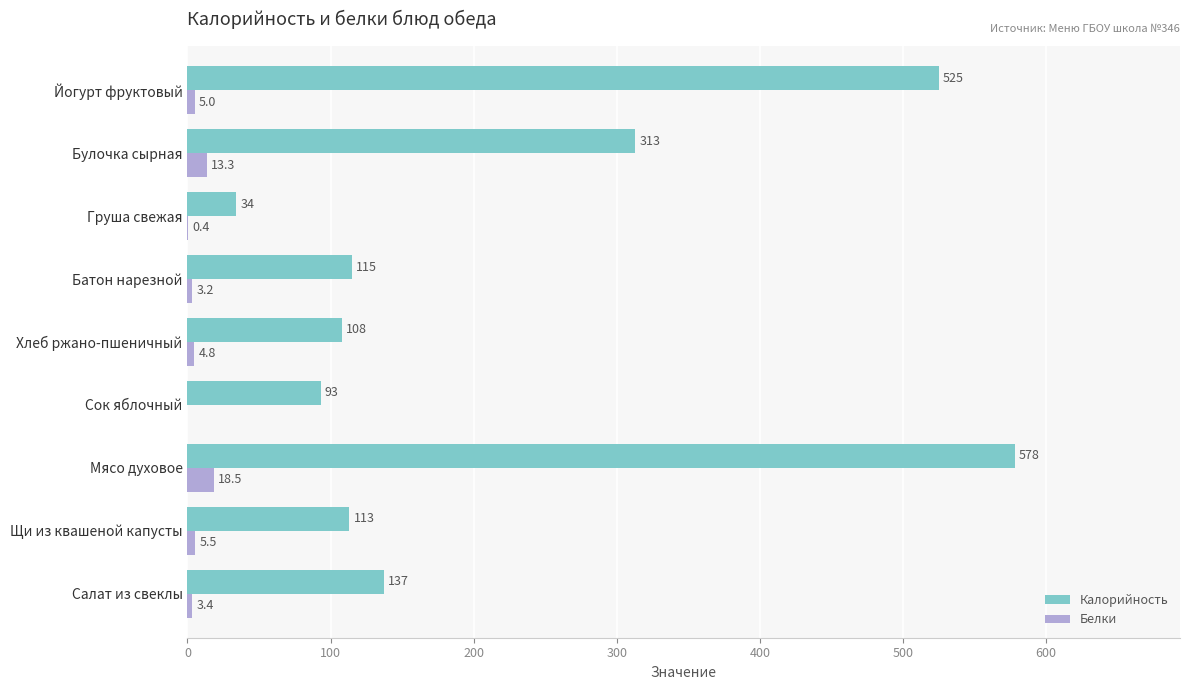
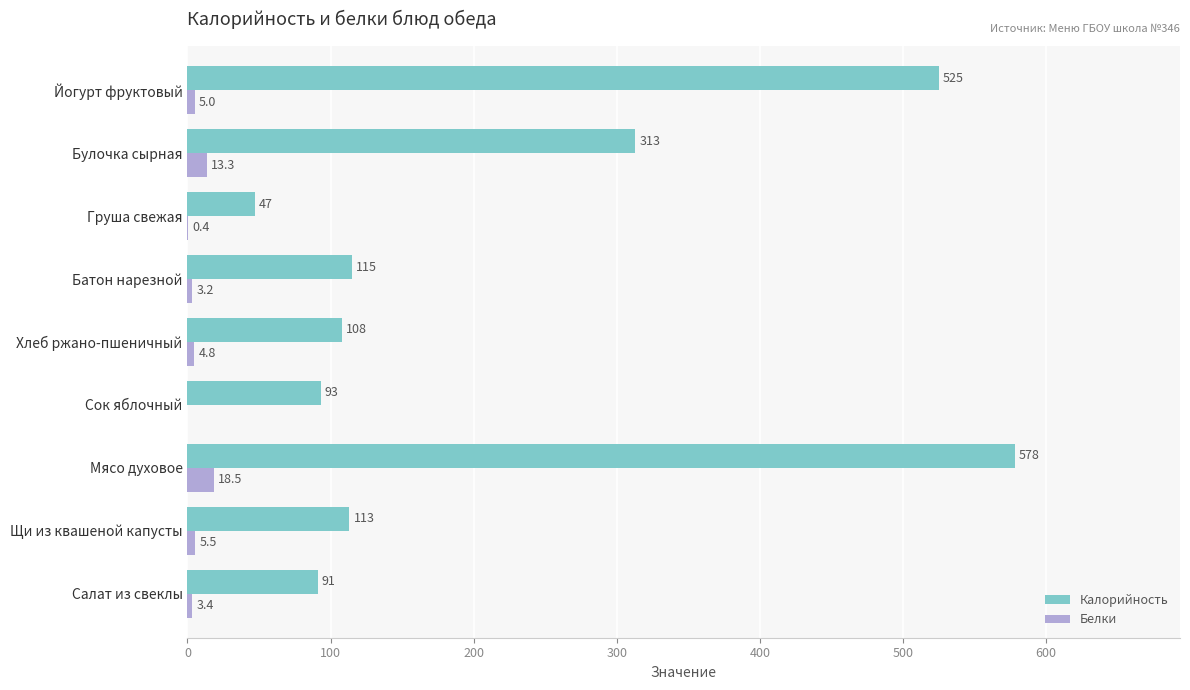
  {
    "Калорийность": {
      "Йогурт фруктовый": 525,
      "Булочка сырная": 313,
-     "Груша свежая": 34,
+     "Груша свежая": 47,
      "Батон нарезной": 115,
      "Хлеб ржано-пшеничный": 108,
      "Сок яблочный": 93,
      "Мясо духовое": 578,
      "Щи из квашеной капусты": 113,
-     "Салат из свеклы": 137
+     "Салат из свеклы": 91
    },
    "Белки": {
      "Йогурт фруктовый": 5.0,
      "Булочка сырная": 13.3,
      "Груша свежая": 0.4,
      "Батон нарезной": 3.2,
      "Хлеб ржано-пшеничный": 4.8,
      "Мясо духовое": 18.5,
      "Щи из квашеной капусты": 5.5,
      "Салат из свеклы": 3.4
    }
  }
